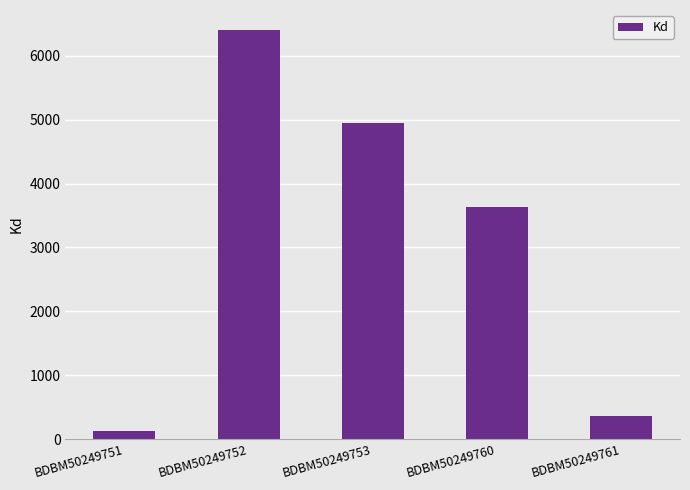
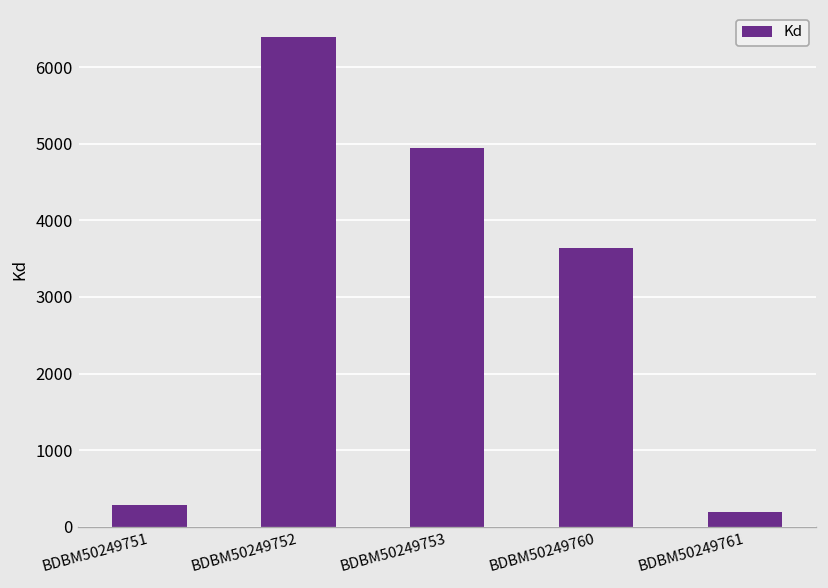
  {
-   "BDBM50249751": 100,
+   "BDBM50249751": 300,
    "BDBM50249752": 6400,
    "BDBM50249753": 4900,
    "BDBM50249760": 3600,
-   "BDBM50249761": 400
+   "BDBM50249761": 200
  }
